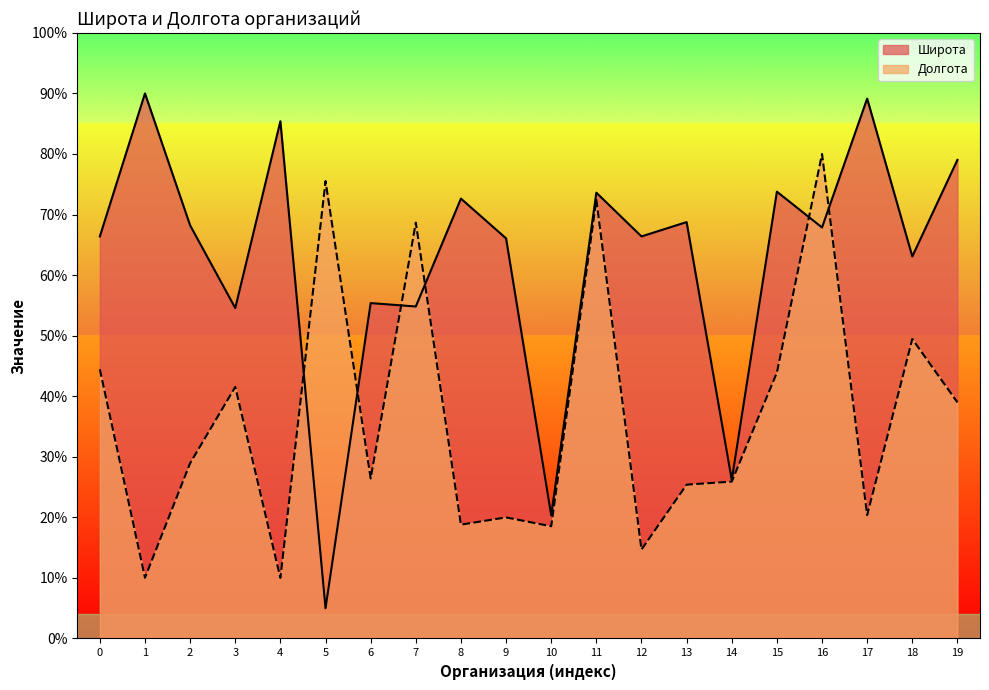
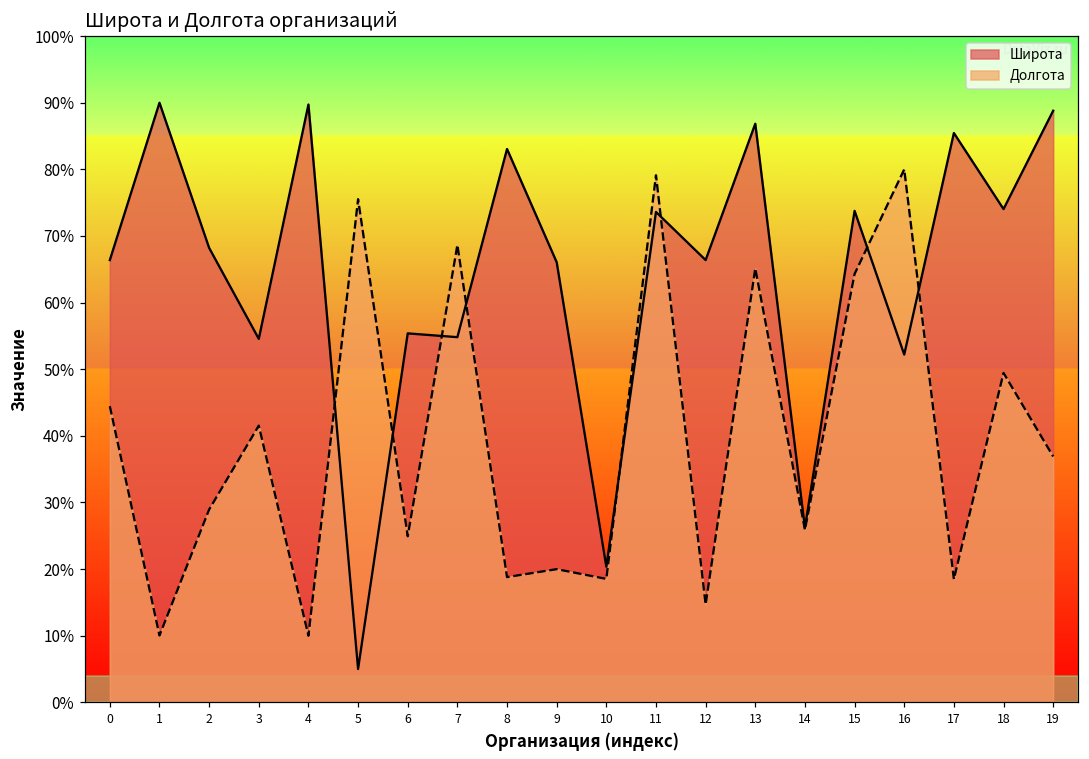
  {
    "Широта": {
      "0": "66%",
      "1": "90%",
      "2": "68%",
      "3": "55%",
-     "4": "85%",
+     "4": "90%",
      "5": "5%",
      "6": "55%",
      "7": "55%",
-     "8": "73%",
+     "8": "83%",
      "9": "66%",
      "10": "20%",
      "11": "74%",
      "12": "66%",
-     "13": "69%",
+     "13": "87%",
      "15": "74%",
-     "16": "68%",
-     "17": "89%",
-     "18": "63%",
-     "19": "79%"
+     "16": "52%",
+     "17": "85%",
+     "18": "74%",
+     "19": "89%"
    },
    "Долгота": {
      "0": "44%",
      "1": "10%",
      "2": "29%",
      "3": "42%",
      "4": "10%",
      "5": "76%",
-     "6": "26%",
+     "6": "25%",
      "7": "69%",
      "8": "19%",
      "9": "20%",
      "10": "19%",
-     "11": "72%",
+     "11": "79%",
      "12": "15%",
-     "13": "25%",
-     "15": "44%",
+     "13": "65%",
+     "15": "64%",
      "16": "80%",
-     "17": "20%",
+     "17": "18%",
      "18": "49%",
-     "19": "39%"
+     "19": "37%"
    }
  }
